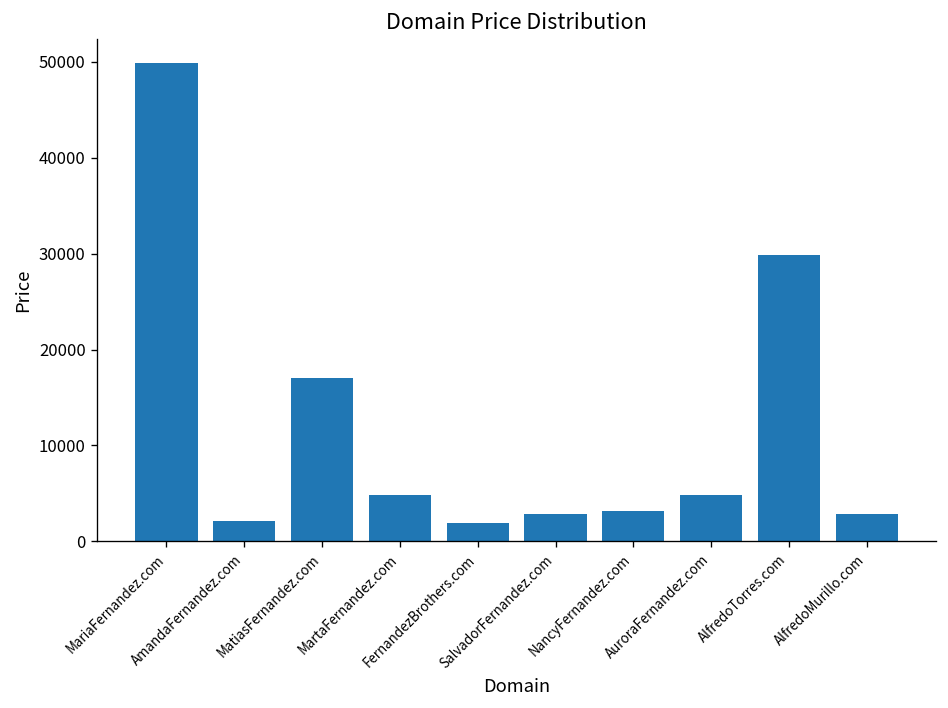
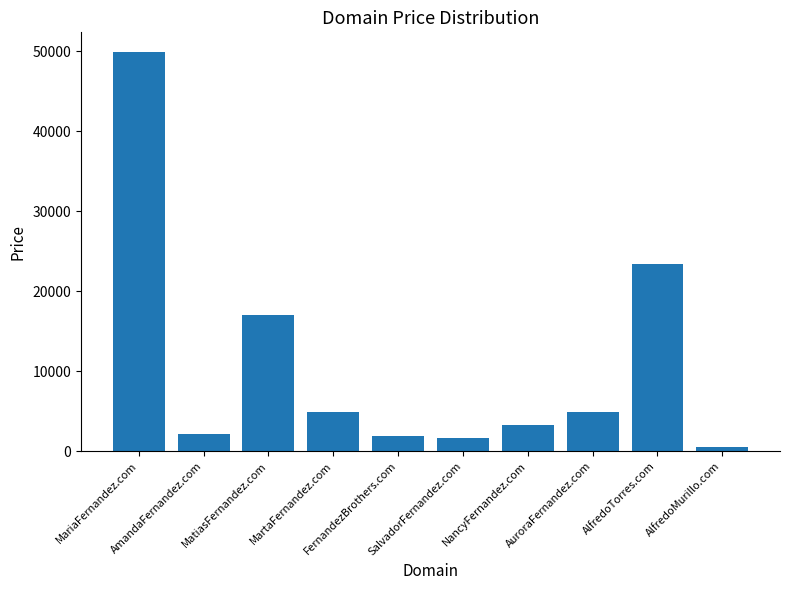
  {
    "MariaFernandez.com": 50000,
    "AmandaFernandez.com": 2000,
    "MatiasFernandez.com": 17000,
    "MartaFernandez.com": 5000,
    "FernandezBrothers.com": 2000,
-   "SalvadorFernandez.com": 3000,
+   "SalvadorFernandez.com": 2000,
    "NancyFernandez.com": 3000,
    "AuroraFernandez.com": 5000,
-   "AlfredoTorres.com": 30000,
-   "AlfredoMurillo.com": 3000
+   "AlfredoTorres.com": 23000,
+   "AlfredoMurillo.com": 1000
  }
